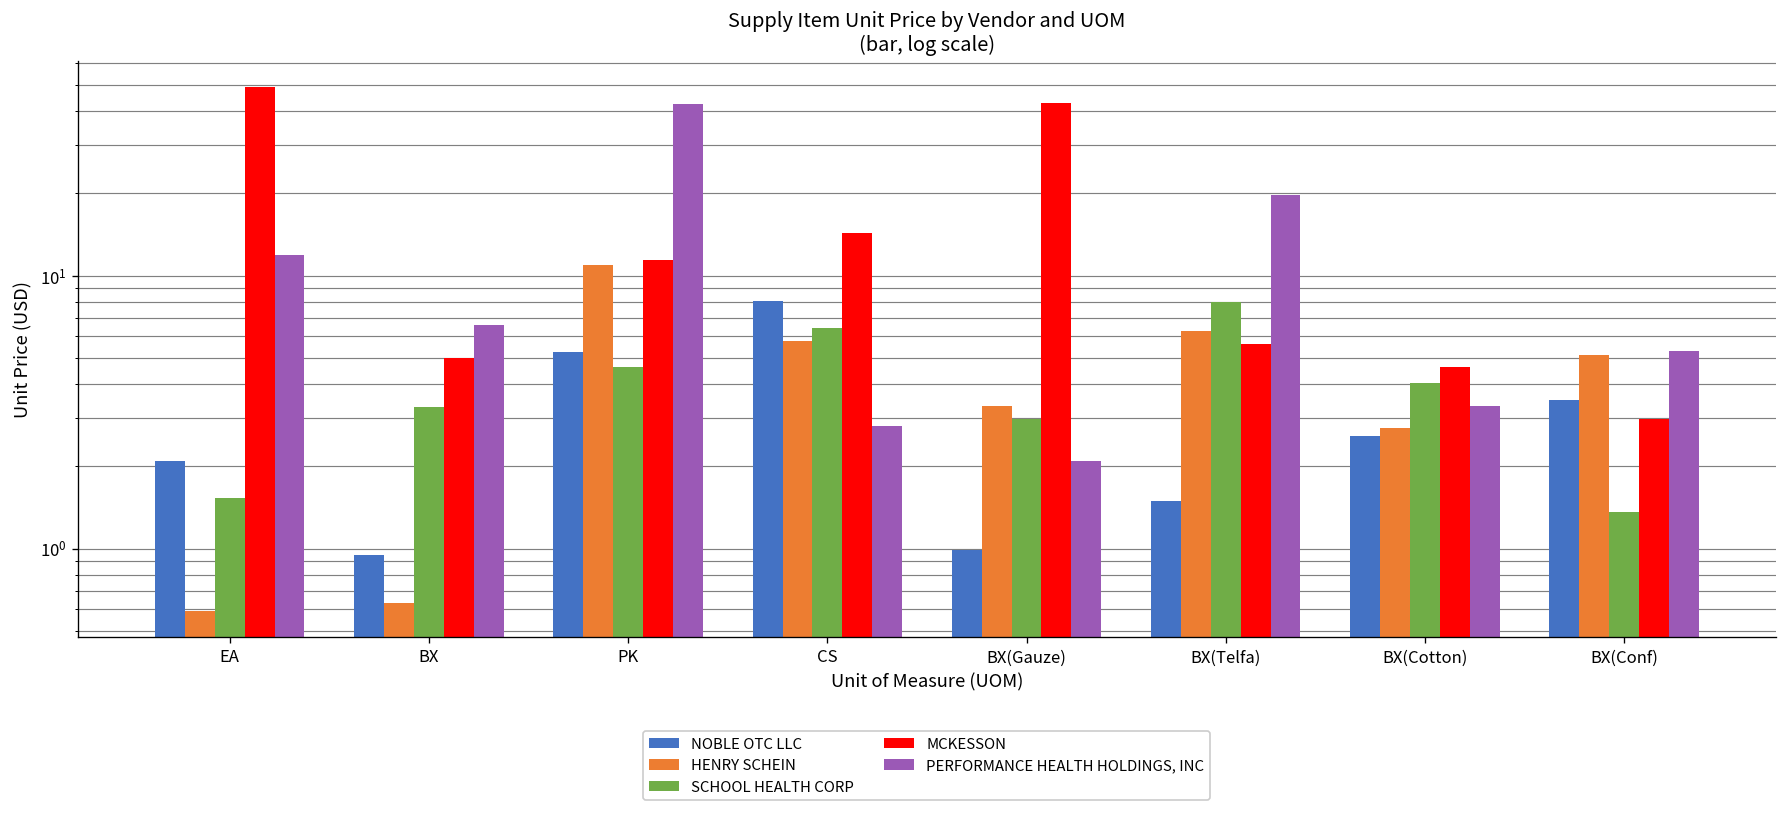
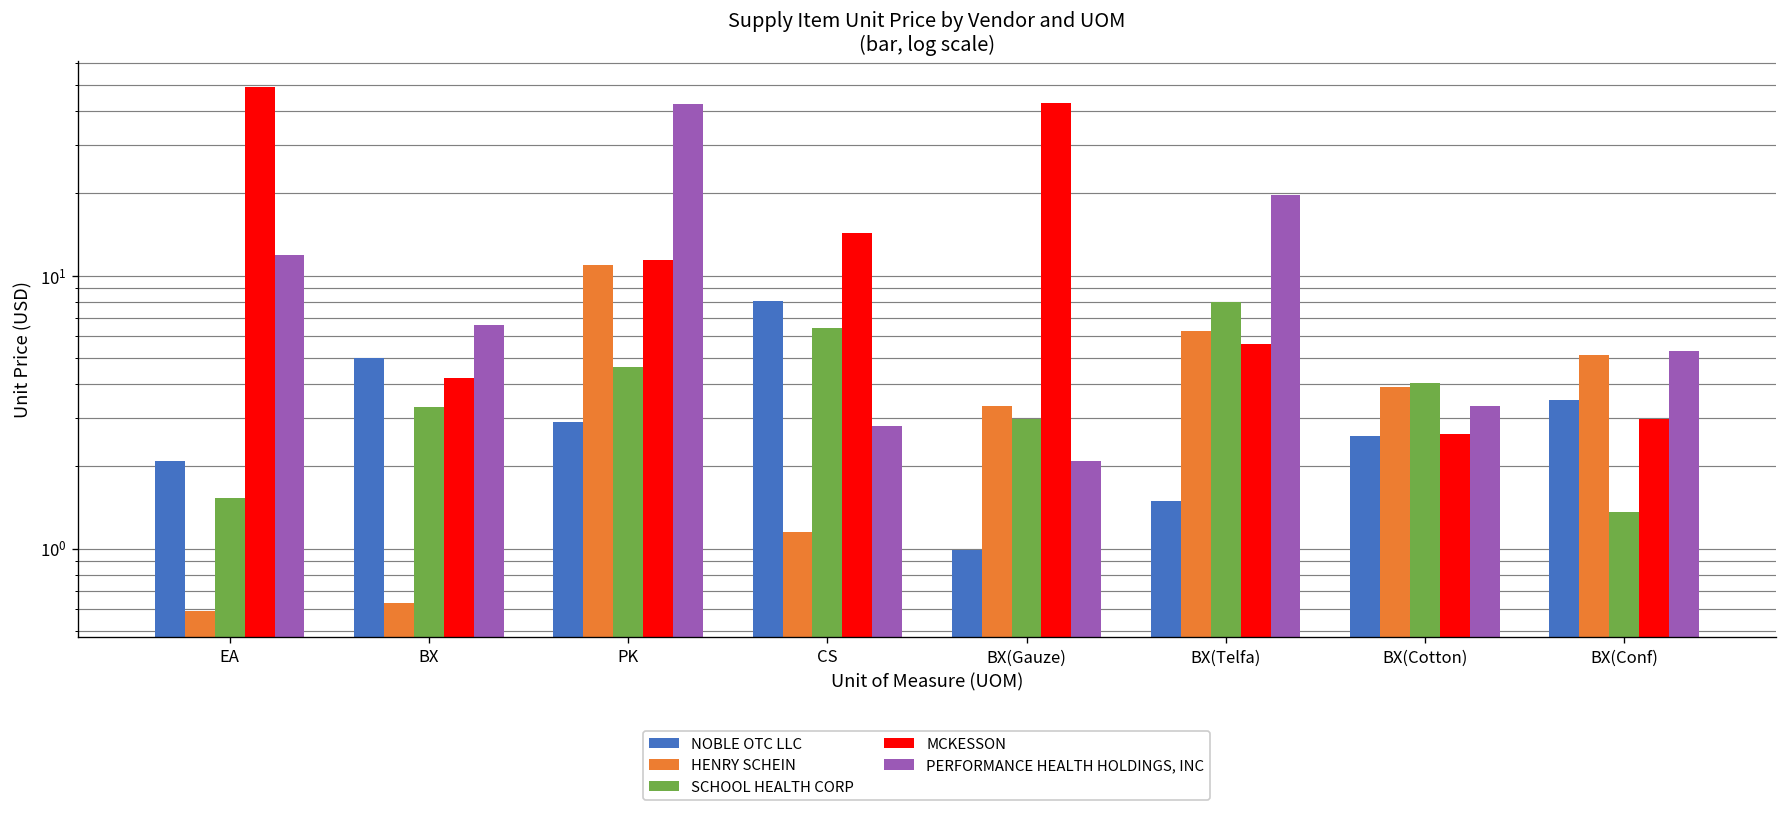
  {
    "NOBLE OTC LLC": {
      "EA": 2.1,
-     "BX": 0.95,
-     "PK": 5.3,
+     "BX": 5.0,
+     "PK": 2.9,
      "CS": 8.1,
      "BX(Gauze)": 1.0,
      "BX(Telfa)": 1.5,
      "BX(Cotton)": 2.6,
      "BX(Conf)": 3.5
    },
    "HENRY SCHEIN": {
      "EA": 0.6,
      "BX": 0.63,
      "PK": 11,
-     "CS": 5.8,
+     "CS": 1.2,
      "BX(Gauze)": 3.3,
      "BX(Telfa)": 6.3,
-     "BX(Cotton)": 2.8,
+     "BX(Cotton)": 3.9,
      "BX(Conf)": 5.1
    },
    "SCHOOL HEALTH CORP": {
      "EA": 1.5,
      "BX": 3.3,
      "PK": 4.6,
      "CS": 6.4,
      "BX(Gauze)": 3.0,
      "BX(Telfa)": 8.0,
      "BX(Cotton)": 4.0,
      "BX(Conf)": 1.4
    },
    "MCKESSON": {
      "EA": 49,
-     "BX": 5.0,
+     "BX": 4.2,
      "PK": 11,
      "CS": 14,
      "BX(Gauze)": 43,
      "BX(Telfa)": 5.6,
-     "BX(Cotton)": 4.6,
+     "BX(Cotton)": 2.6,
      "BX(Conf)": 3.0
    },
    "PERFORMANCE HEALTH HOLDINGS, INC": {
      "EA": 12,
      "BX": 6.6,
      "PK": 42,
      "CS": 2.8,
      "BX(Gauze)": 2.1,
      "BX(Telfa)": 20,
      "BX(Cotton)": 3.3,
      "BX(Conf)": 5.3
    }
  }
